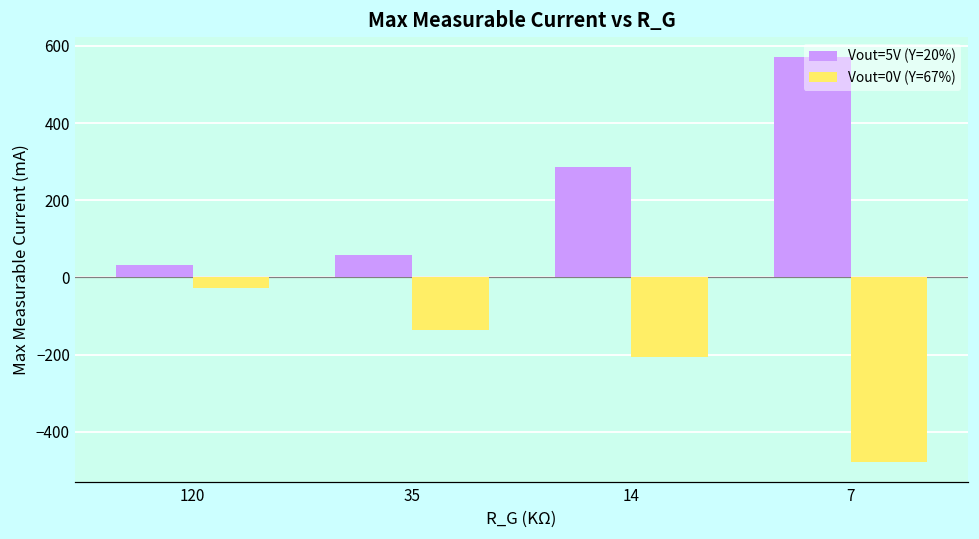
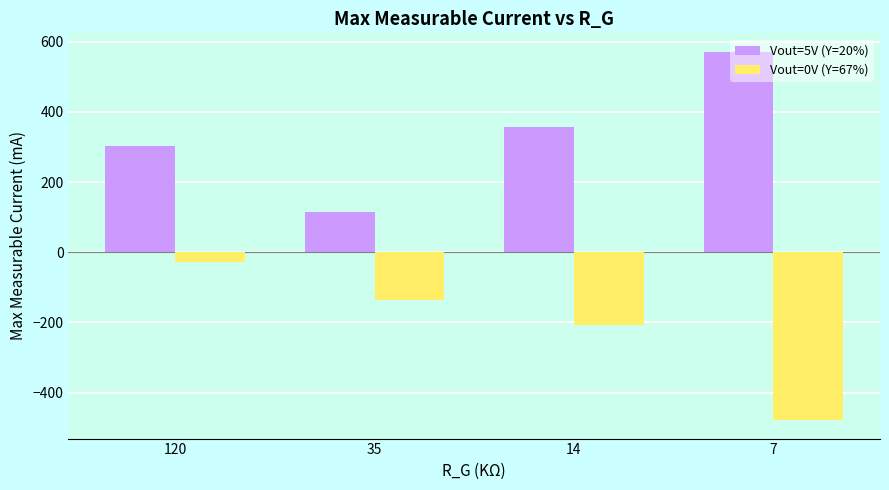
  {
    "Vout=5V (Y=20%)": {
-     "120": 30,
-     "35": 60,
-     "14": 290
+     "120": 300,
+     "35": 110,
+     "14": 360
    },
    "Vout=0V (Y=67%)": {
      "120": -30,
      "35": -140,
      "14": -210,
      "7": -480
    }
  }
